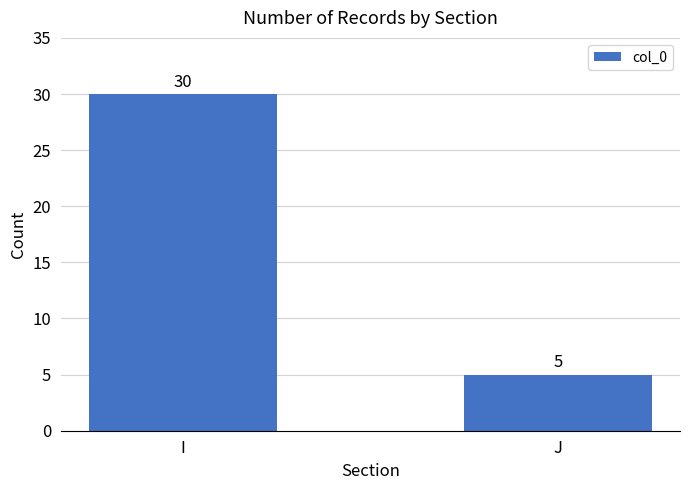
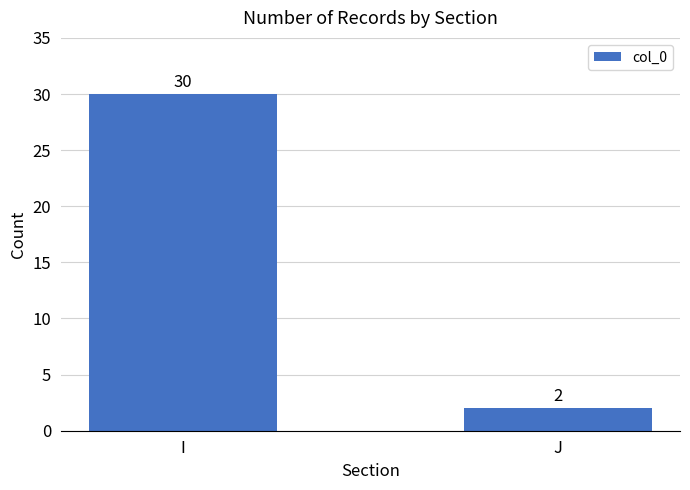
  {
    "I": 30,
-   "J": 5
+   "J": 2
  }
